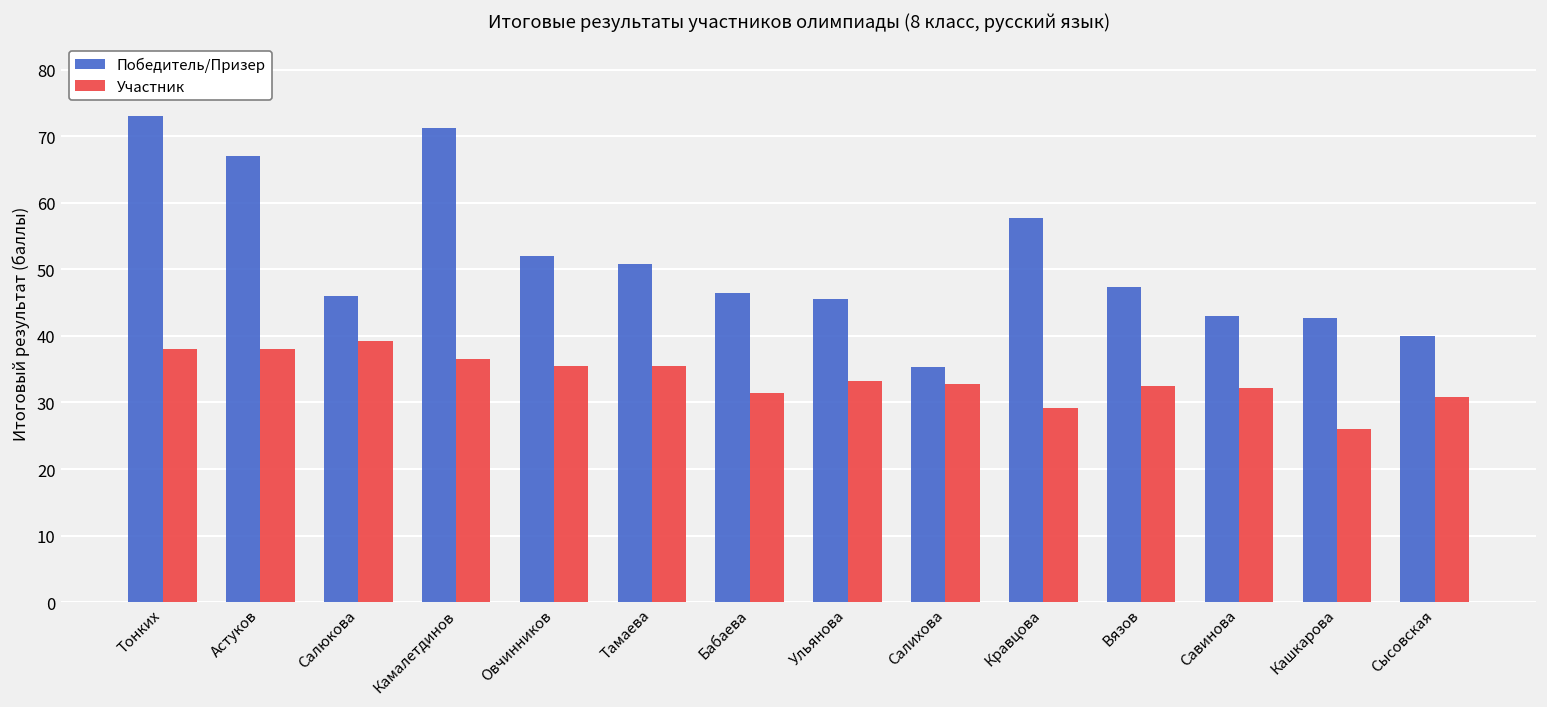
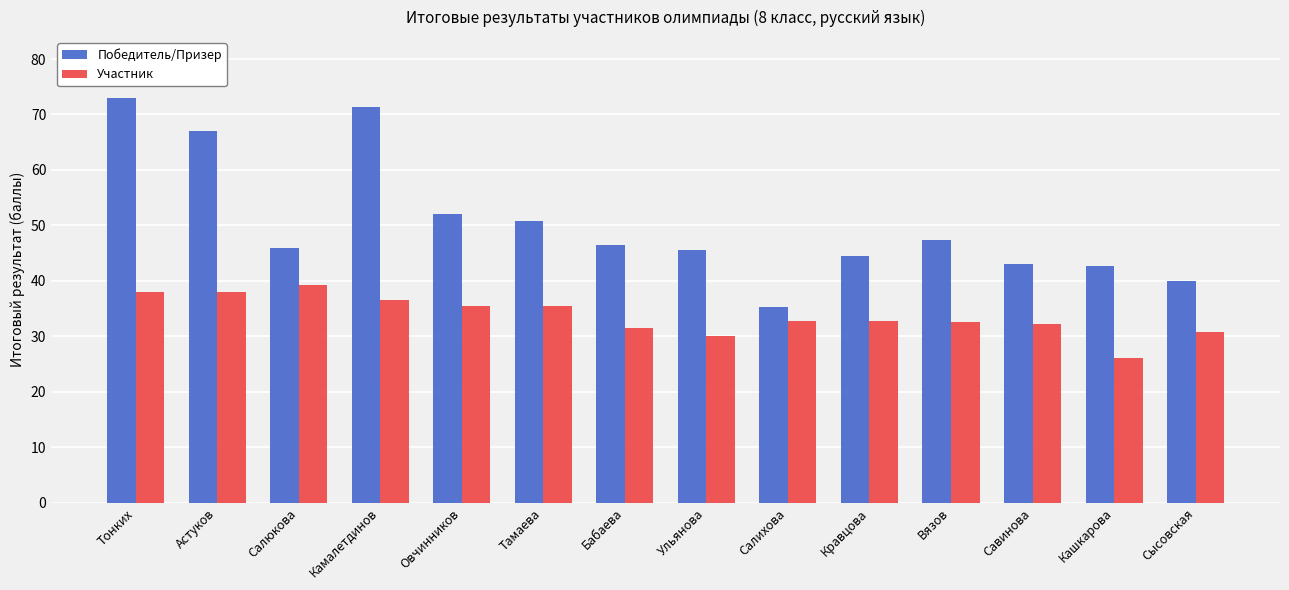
  {
    "Победитель/Призер": {
      "Тонких": 73,
      "Астуков": 67,
      "Салюкова": 46,
      "Камалетдинов": 71,
      "Овчинников": 52,
      "Тамаева": 51,
      "Бабаева": 46,
      "Ульянова": 46,
      "Салихова": 35,
-     "Кравцова": 58,
+     "Кравцова": 45,
      "Вязов": 47,
      "Савинова": 43,
      "Кашкарова": 43,
      "Сысовская": 40
    },
    "Участник": {
      "Тонких": 38,
      "Астуков": 38,
      "Салюкова": 39,
      "Камалетдинов": 37,
      "Овчинников": 36,
      "Тамаева": 35,
      "Бабаева": 31,
-     "Ульянова": 33,
+     "Ульянова": 30,
      "Салихова": 33,
-     "Кравцова": 29,
+     "Кравцова": 33,
      "Вязов": 33,
      "Савинова": 32,
      "Кашкарова": 26,
      "Сысовская": 31
    }
  }
